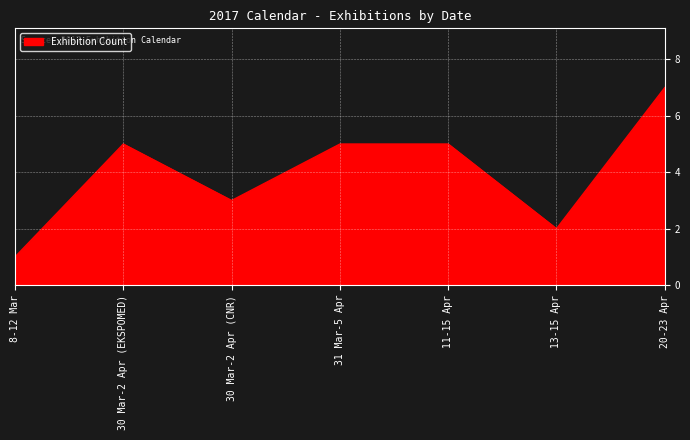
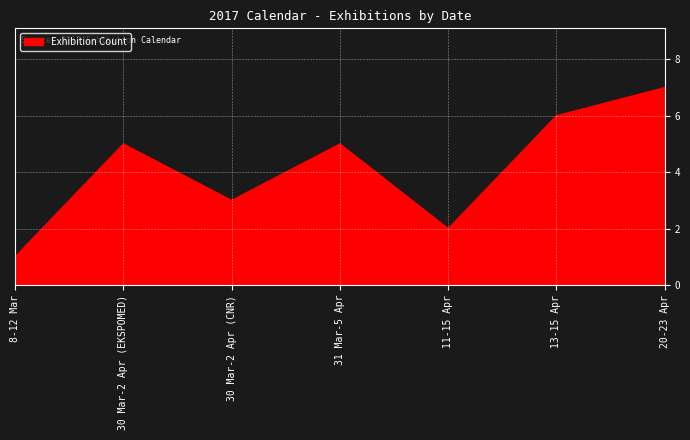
  {
    "8-12 Mar": 1,
    "30 Mar-2 Apr (EKSPOMED)": 5,
    "30 Mar-2 Apr (CNR)": 3,
    "31 Mar-5 Apr": 5,
-   "11-15 Apr": 5,
-   "13-15 Apr": 2,
+   "11-15 Apr": 2,
+   "13-15 Apr": 6,
    "20-23 Apr": 7
  }
